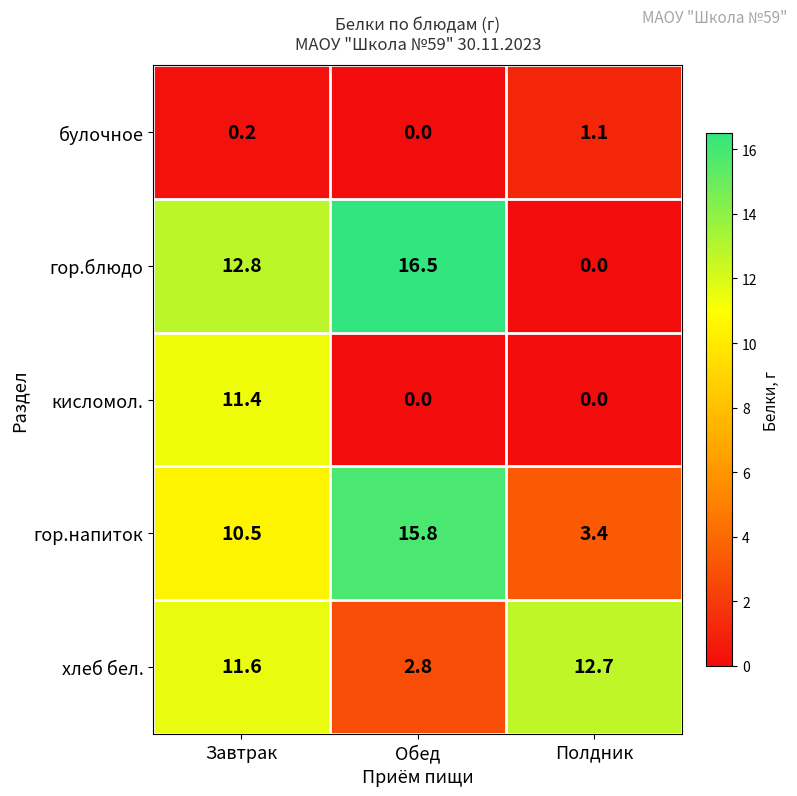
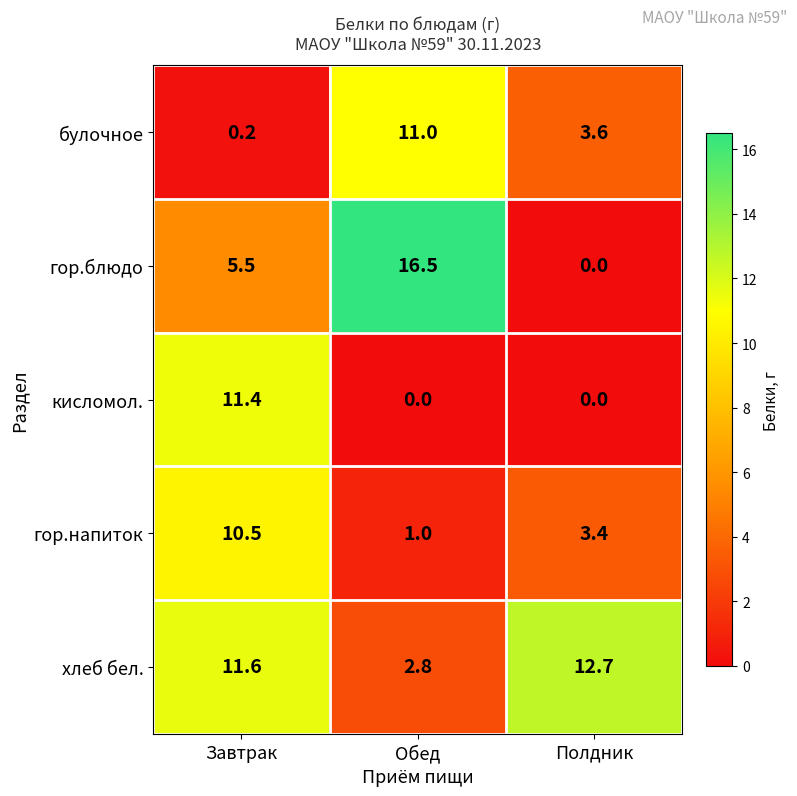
  {
    "булочное": {
      "Завтрак": 0.2,
-     "Обед": 0.0,
-     "Полдник": 1.1
+     "Обед": 11.0,
+     "Полдник": 3.6
    },
    "гор.блюдо": {
-     "Завтрак": 12.8,
+     "Завтрак": 5.5,
      "Обед": 16.5,
      "Полдник": 0.0
    },
    "кисломол.": {
      "Завтрак": 11.4,
      "Обед": 0.0,
      "Полдник": 0.0
    },
    "гор.напиток": {
      "Завтрак": 10.5,
-     "Обед": 15.8,
+     "Обед": 1.0,
      "Полдник": 3.4
    },
    "хлеб бел.": {
      "Завтрак": 11.6,
      "Обед": 2.8,
      "Полдник": 12.7
    }
  }
